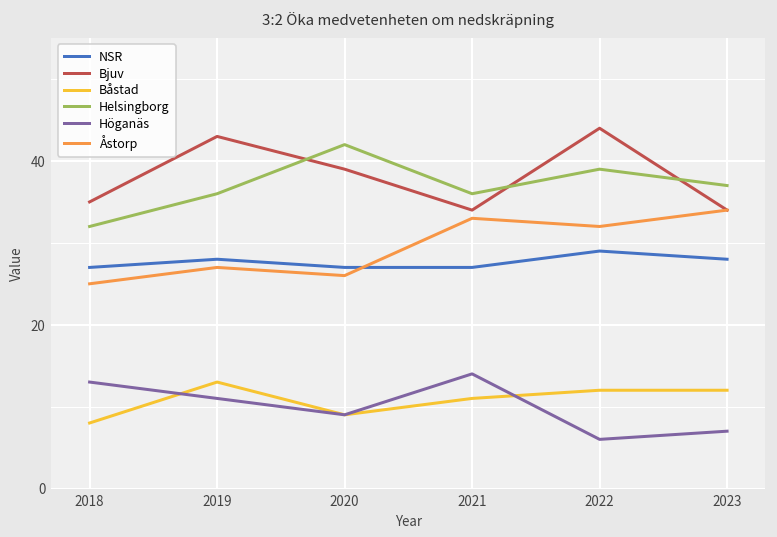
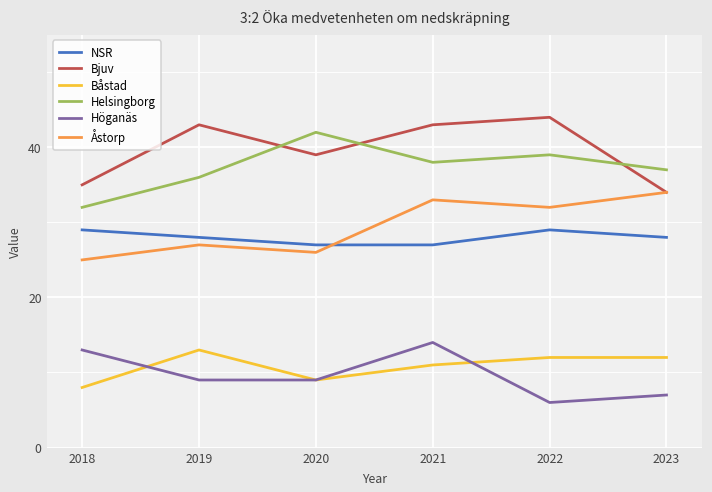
  {
    "NSR": {
-     "2018": 27,
+     "2018": 29,
      "2019": 28,
      "2020": 27,
      "2021": 27,
      "2022": 29,
      "2023": 28
    },
    "Bjuv": {
      "2018": 35,
      "2019": 43,
      "2020": 39,
-     "2021": 34,
+     "2021": 43,
      "2022": 44
    },
    "Helsingborg": {
      "2018": 32,
      "2019": 36,
      "2020": 42,
-     "2021": 36,
+     "2021": 38,
      "2022": 39,
      "2023": 37
    },
    "Höganäs": {
      "2018": 13,
-     "2019": 11,
+     "2019": 9,
      "2021": 14,
      "2022": 6,
      "2023": 7
    }
  }
